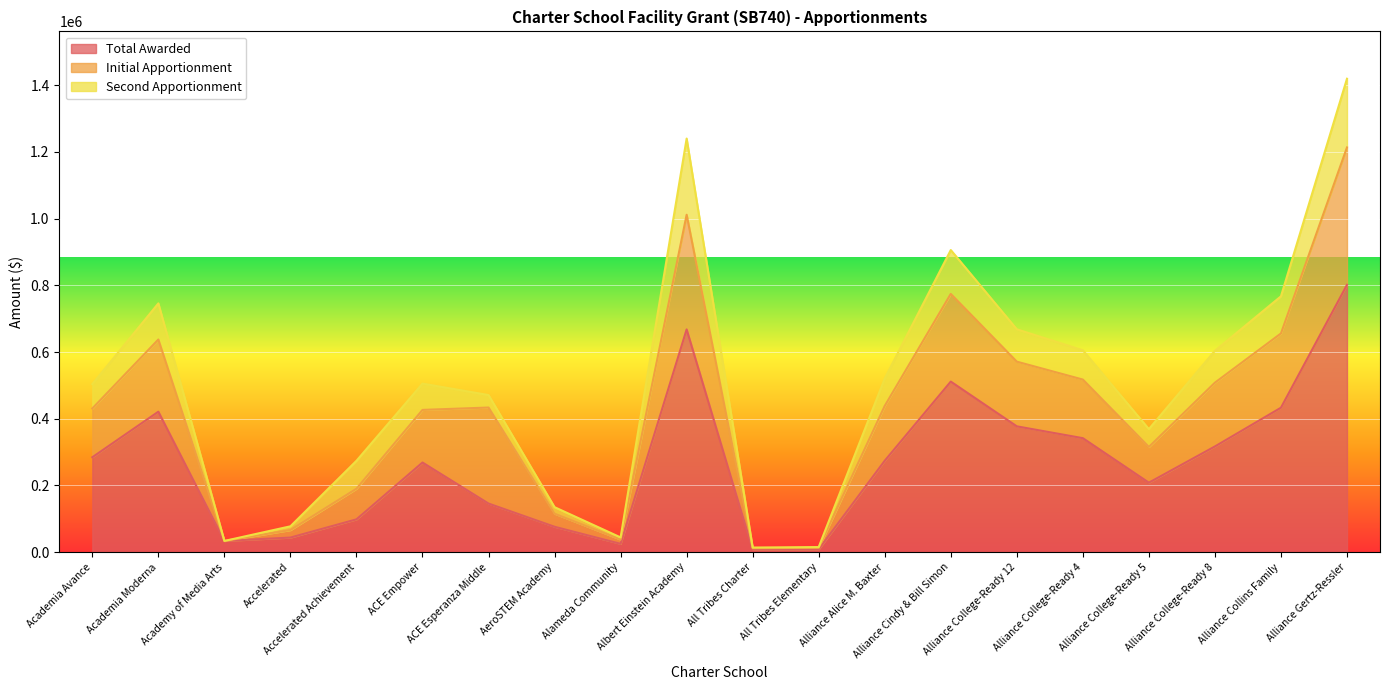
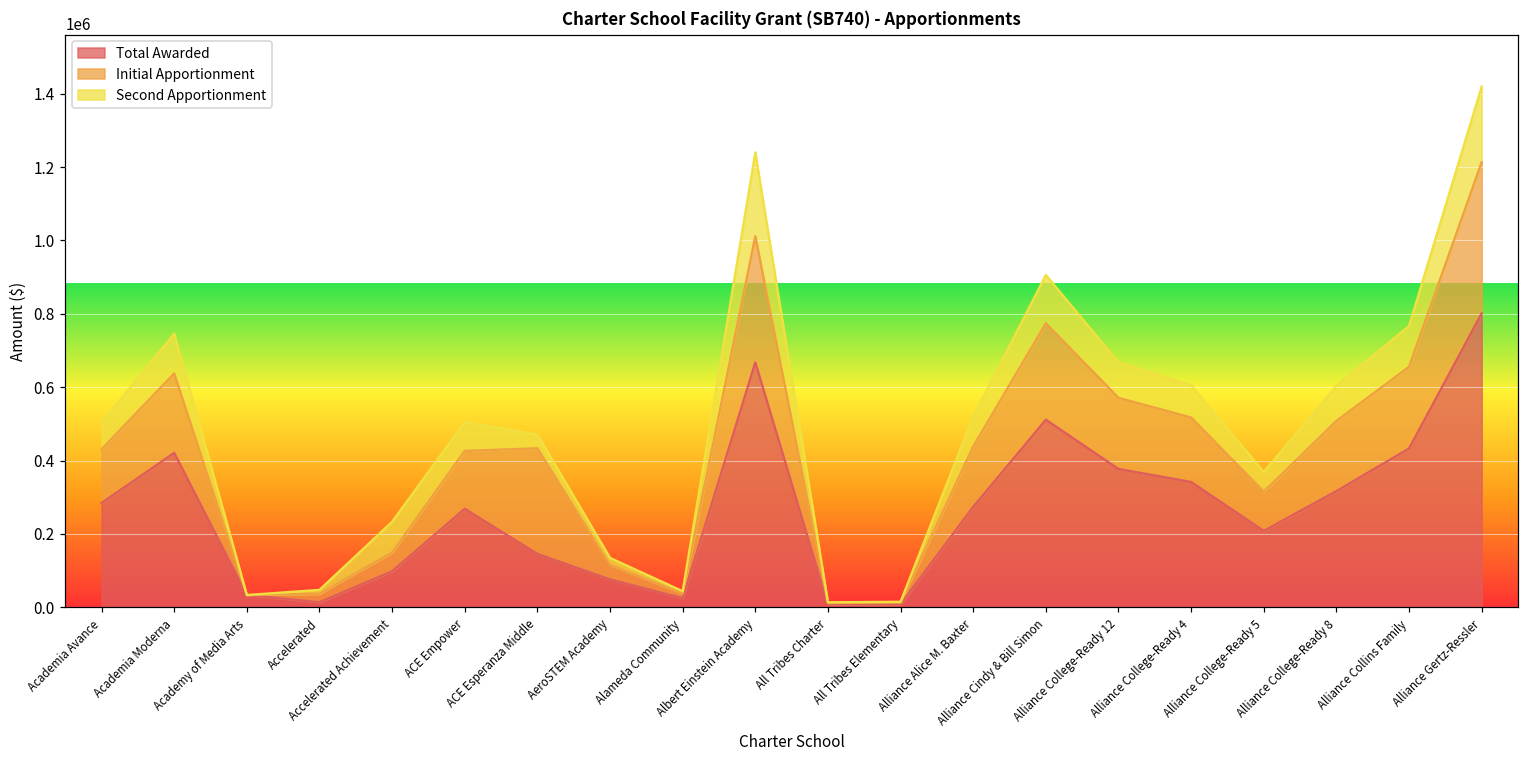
  {
    "Total Awarded": {
      "Academia Avance": 280000,
      "Academia Moderna": 420000,
-     "Accelerated": 40000,
+     "Accelerated": 10000,
      "Accelerated Achievement": 100000,
      "ACE Empower": 270000,
      "ACE Esperanza Middle": 150000,
      "AeroSTEM Academy": 80000,
      "Alameda Community": 20000,
      "Albert Einstein Academy": 670000,
      "Alliance Alice M. Baxter": 270000,
      "Alliance Cindy & Bill Simon": 510000,
      "Alliance College-Ready 12": 380000,
      "Alliance College-Ready 4": 340000,
      "Alliance College-Ready 5": 210000,
      "Alliance College-Ready 8": 320000,
      "Alliance Collins Family": 430000,
      "Alliance Gertz-Ressler": 800000
    },
    "Initial Apportionment": {
      "Academia Avance": 150000,
      "Academia Moderna": 220000,
      "Accelerated": 20000,
-     "Accelerated Achievement": 90000,
+     "Accelerated Achievement": 50000,
      "ACE Empower": 160000,
      "ACE Esperanza Middle": 290000,
      "AeroSTEM Academy": 40000,
      "Albert Einstein Academy": 340000,
      "Alliance Alice M. Baxter": 160000,
      "Alliance Cindy & Bill Simon": 260000,
      "Alliance College-Ready 12": 190000,
      "Alliance College-Ready 4": 180000,
      "Alliance College-Ready 5": 110000,
      "Alliance College-Ready 8": 190000,
      "Alliance Collins Family": 220000,
      "Alliance Gertz-Ressler": 410000
    },
    "Second Apportionment": {
      "Academia Avance": 70000,
      "Academia Moderna": 110000,
      "Accelerated": 10000,
      "Accelerated Achievement": 80000,
      "ACE Empower": 80000,
      "ACE Esperanza Middle": 40000,
      "AeroSTEM Academy": 20000,
      "Albert Einstein Academy": 230000,
      "Alliance Alice M. Baxter": 80000,
      "Alliance Cindy & Bill Simon": 130000,
      "Alliance College-Ready 12": 100000,
      "Alliance College-Ready 4": 90000,
      "Alliance College-Ready 5": 50000,
      "Alliance College-Ready 8": 100000,
      "Alliance Collins Family": 110000,
      "Alliance Gertz-Ressler": 210000
    }
  }
